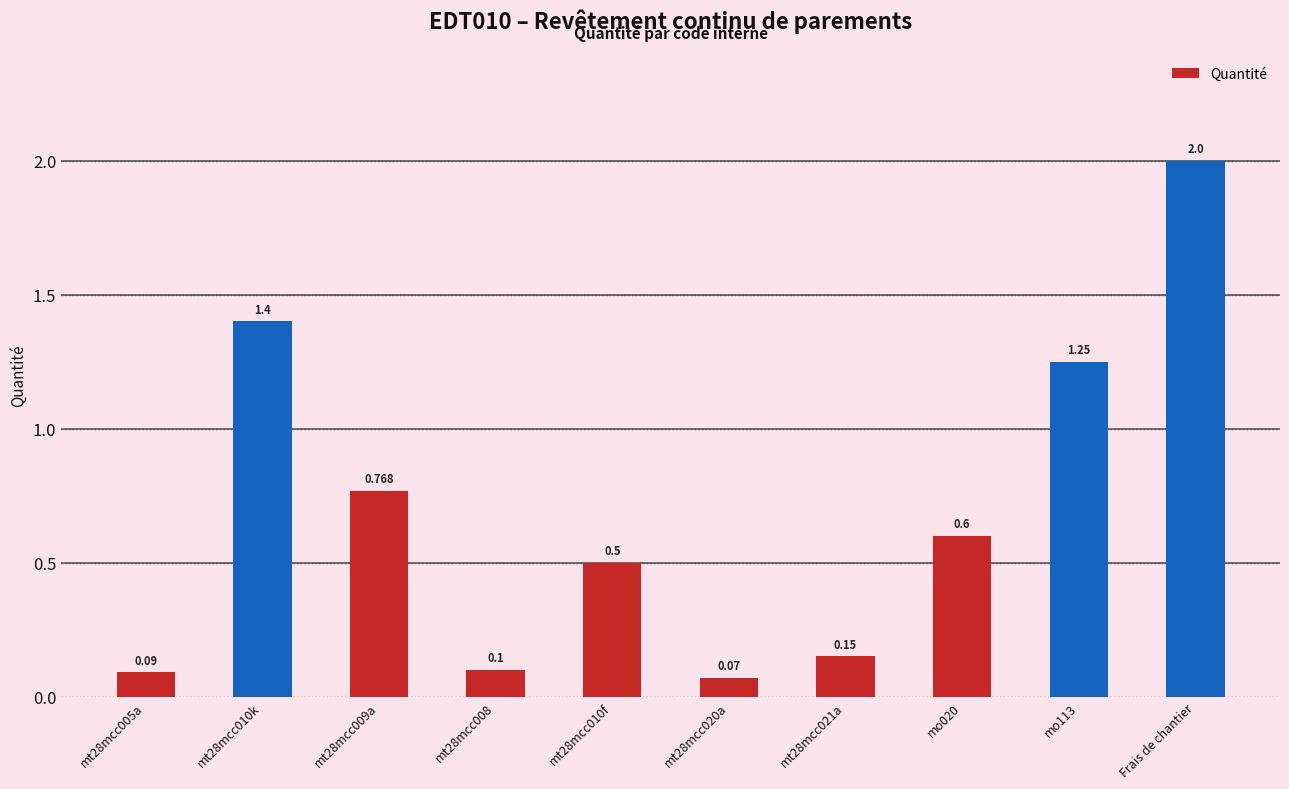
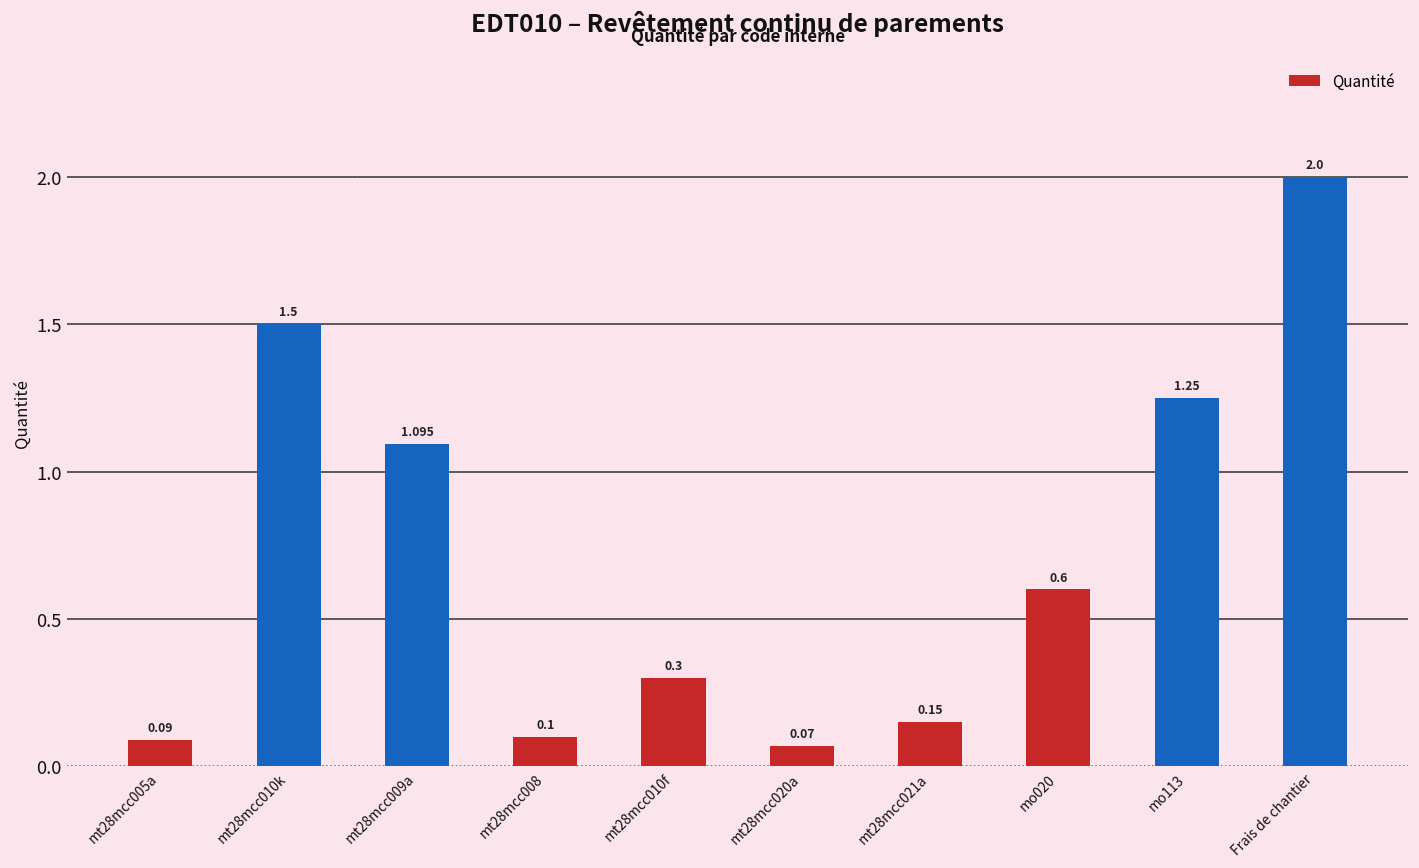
  {
    "mt28mcc005a": 0.09,
-   "mt28mcc010k": 1.4,
-   "mt28mcc009a": 0.768,
+   "mt28mcc010k": 1.5,
+   "mt28mcc009a": 1.095,
    "mt28mcc008": 0.1,
-   "mt28mcc010f": 0.5,
+   "mt28mcc010f": 0.3,
    "mt28mcc020a": 0.07,
    "mt28mcc021a": 0.15,
    "mo020": 0.6,
    "mo113": 1.25,
    "Frais de chantier": 2.0
  }
